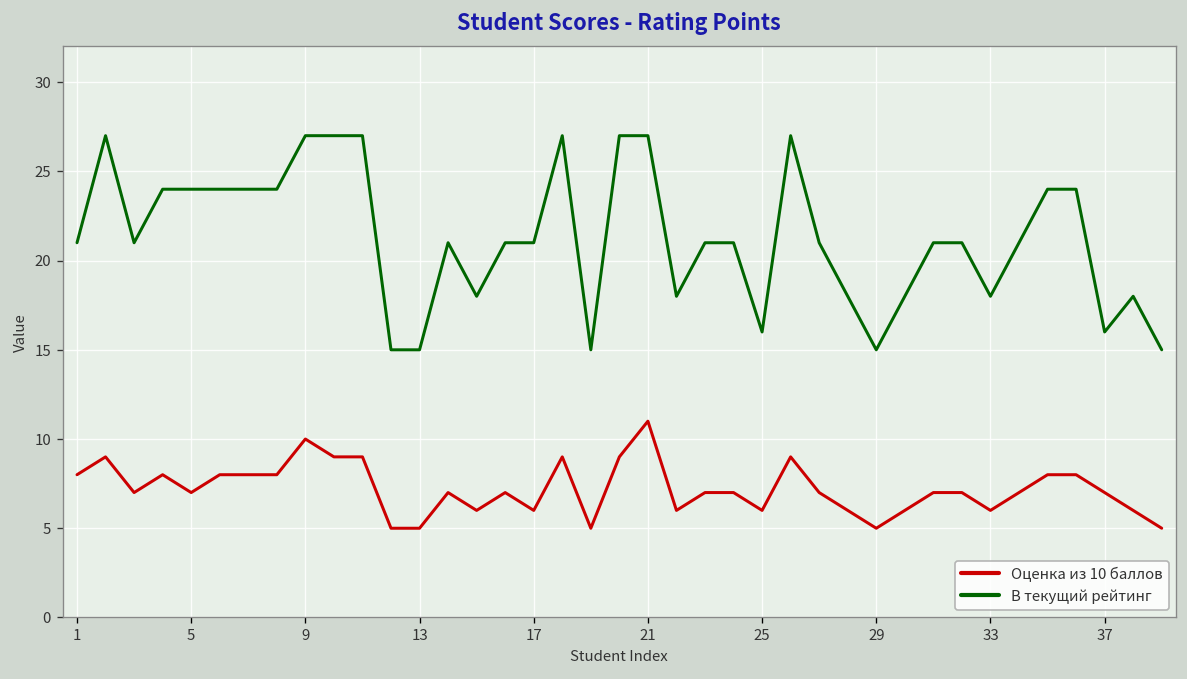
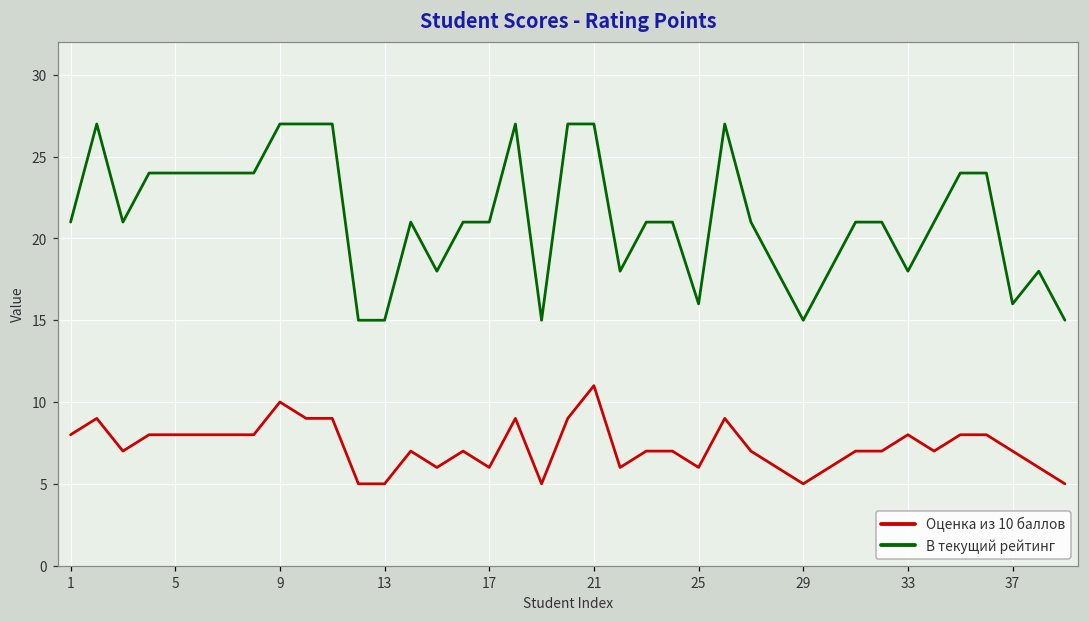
  {
    "Оценка из 10 баллов": {
      "1": 8,
-     "5": 7,
+     "5": 8,
      "9": 10,
      "13": 5,
      "17": 6,
      "21": 11,
      "25": 6,
      "29": 5,
-     "33": 6,
+     "33": 8,
      "37": 7
    },
    "В текущий рейтинг": {
      "1": 21,
      "5": 24,
      "9": 27,
      "13": 15,
      "17": 21,
      "21": 27,
      "25": 16,
      "29": 15,
      "33": 18,
      "37": 16
    }
  }
